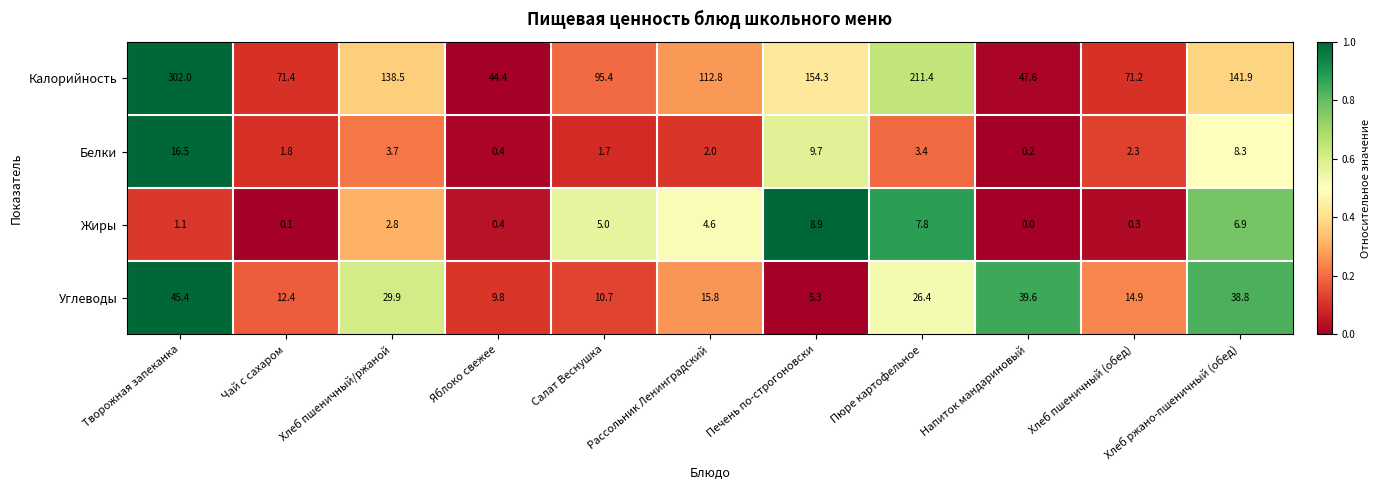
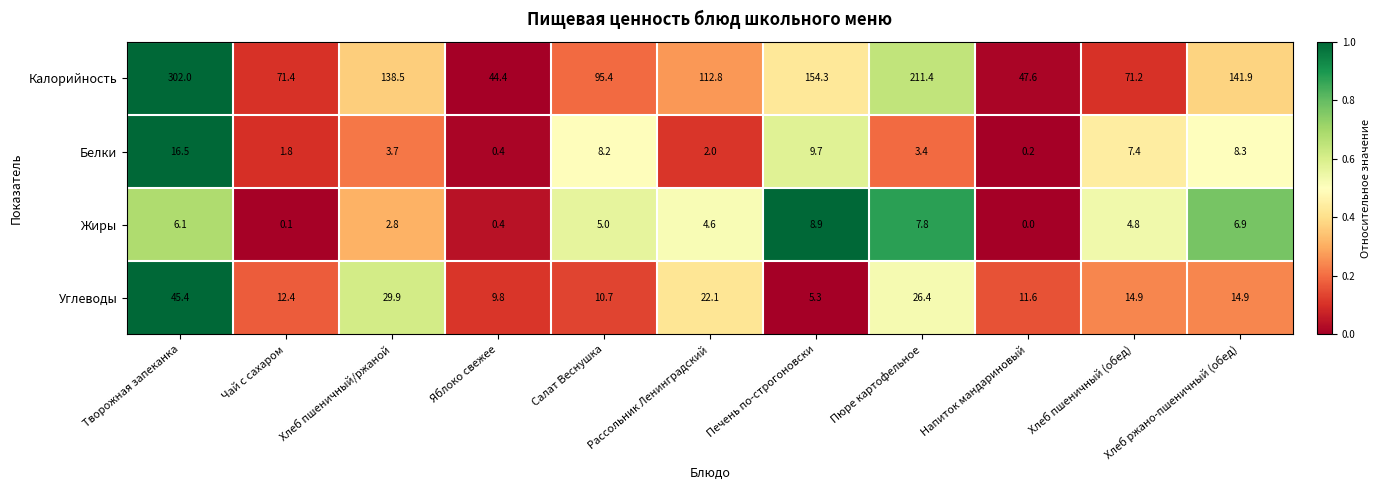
  {
    "Калорийность": {
      "Творожная запеканка": 302.0,
      "Чай с сахаром": 71.4,
      "Хлеб пшеничный/ржаной": 138.5,
      "Яблоко свежее": 44.4,
      "Салат Веснушка": 95.4,
      "Рассольник Ленинградский": 112.8,
      "Печень по-строгоновски": 154.3,
      "Пюре картофельное": 211.4,
      "Напиток мандариновый": 47.6,
      "Хлеб пшеничный (обед)": 71.2,
      "Хлеб ржано-пшеничный (обед)": 141.9
    },
    "Белки": {
      "Творожная запеканка": 16.5,
      "Чай с сахаром": 1.8,
      "Хлеб пшеничный/ржаной": 3.7,
      "Яблоко свежее": 0.4,
-     "Салат Веснушка": 1.7,
+     "Салат Веснушка": 8.2,
      "Рассольник Ленинградский": 2.0,
      "Печень по-строгоновски": 9.7,
      "Пюре картофельное": 3.4,
      "Напиток мандариновый": 0.2,
-     "Хлеб пшеничный (обед)": 2.3,
+     "Хлеб пшеничный (обед)": 7.4,
      "Хлеб ржано-пшеничный (обед)": 8.3
    },
    "Жиры": {
-     "Творожная запеканка": 1.1,
+     "Творожная запеканка": 6.1,
      "Чай с сахаром": 0.1,
      "Хлеб пшеничный/ржаной": 2.8,
      "Яблоко свежее": 0.4,
      "Салат Веснушка": 5.0,
      "Рассольник Ленинградский": 4.6,
      "Печень по-строгоновски": 8.9,
      "Пюре картофельное": 7.8,
      "Напиток мандариновый": 0.0,
-     "Хлеб пшеничный (обед)": 0.3,
+     "Хлеб пшеничный (обед)": 4.8,
      "Хлеб ржано-пшеничный (обед)": 6.9
    },
    "Углеводы": {
      "Творожная запеканка": 45.4,
      "Чай с сахаром": 12.4,
      "Хлеб пшеничный/ржаной": 29.9,
      "Яблоко свежее": 9.8,
      "Салат Веснушка": 10.7,
-     "Рассольник Ленинградский": 15.8,
+     "Рассольник Ленинградский": 22.1,
      "Печень по-строгоновски": 5.3,
      "Пюре картофельное": 26.4,
-     "Напиток мандариновый": 39.6,
+     "Напиток мандариновый": 11.6,
      "Хлеб пшеничный (обед)": 14.9,
-     "Хлеб ржано-пшеничный (обед)": 38.8
+     "Хлеб ржано-пшеничный (обед)": 14.9
    }
  }
